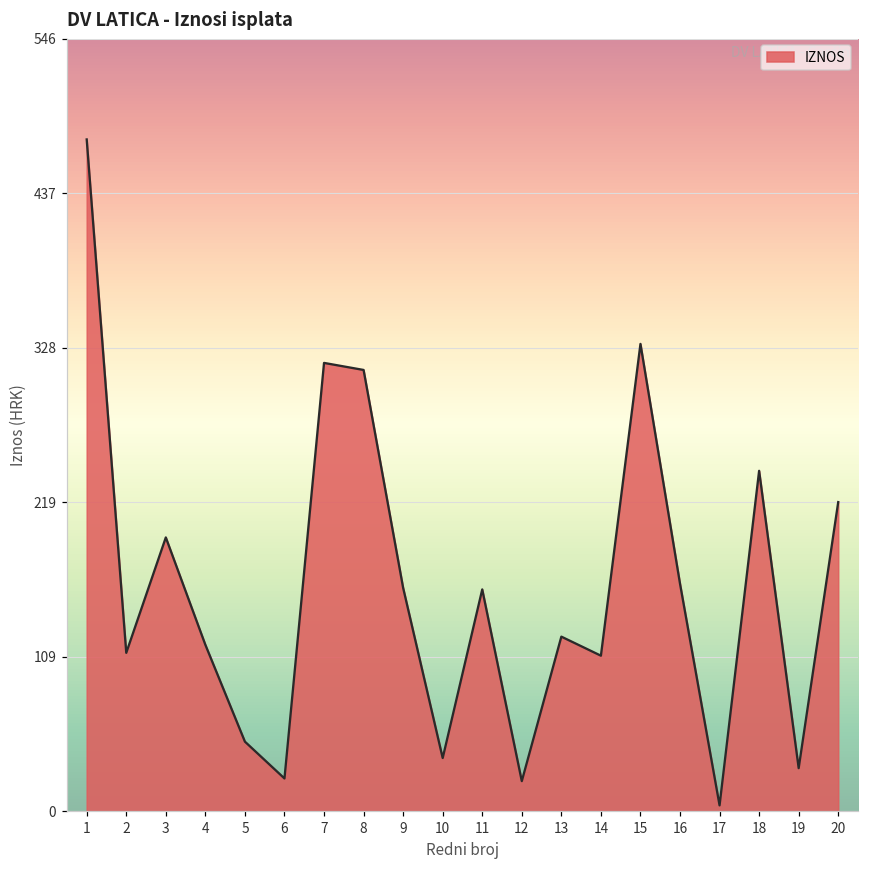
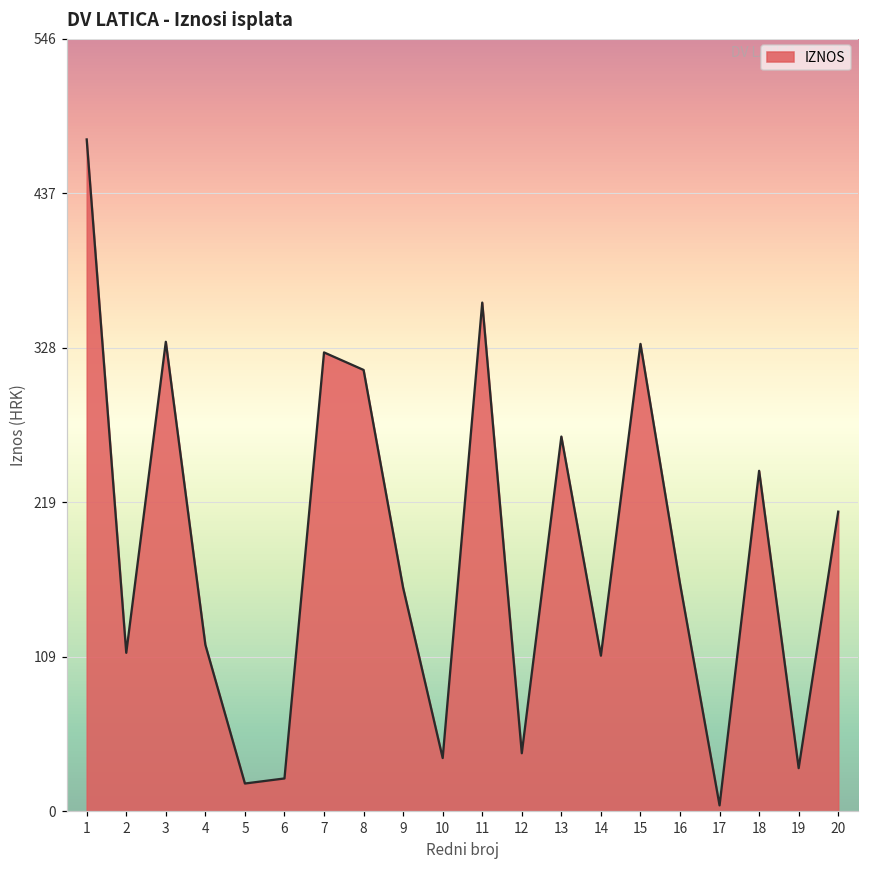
  {
    "1": 475,
    "2": 112,
-   "3": 194,
+   "3": 332,
    "4": 118,
-   "5": 49,
+   "5": 20,
    "6": 23,
-   "7": 317,
+   "7": 325,
    "8": 312,
    "9": 158,
    "10": 38,
-   "11": 157,
-   "12": 21,
-   "13": 124,
+   "11": 360,
+   "12": 41,
+   "13": 265,
    "14": 110,
    "15": 331,
    "16": 161,
    "17": 4,
    "18": 241,
    "19": 31,
-   "20": 219
+   "20": 212
  }
